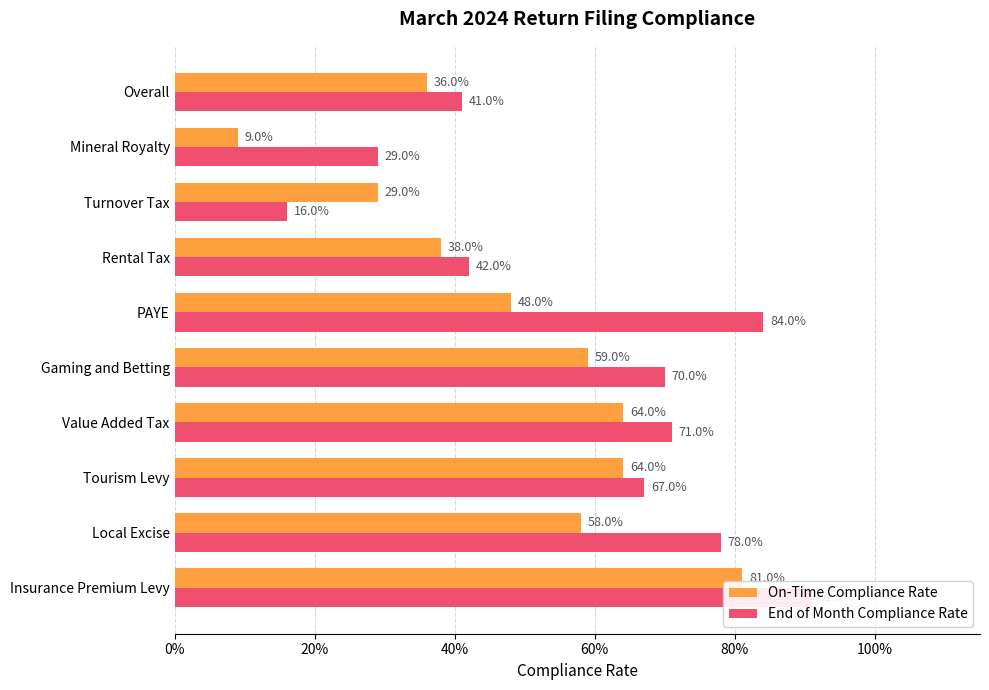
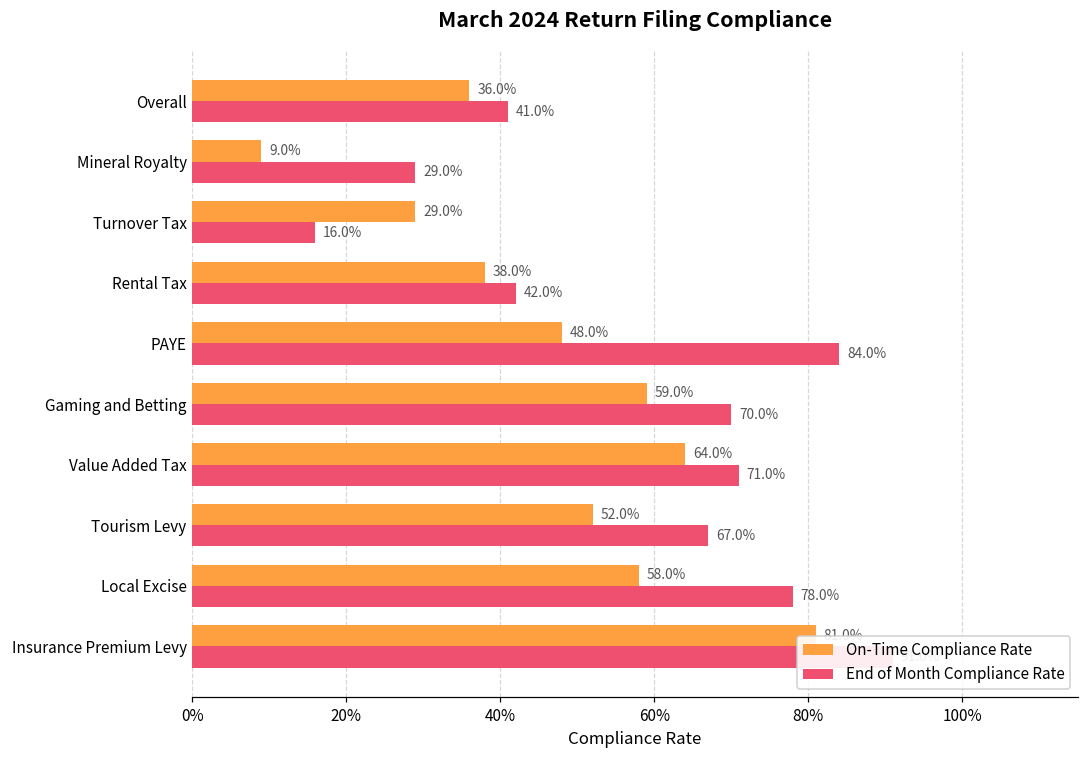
  {
    "On-Time Compliance Rate": {
      "Overall": "36.0%",
      "Mineral Royalty": "9.0%",
      "Turnover Tax": "29.0%",
      "Rental Tax": "38.0%",
      "PAYE": "48.0%",
      "Gaming and Betting": "59.0%",
      "Value Added Tax": "64.0%",
-     "Tourism Levy": "64.0%",
+     "Tourism Levy": "52.0%",
      "Local Excise": "58.0%"
    },
    "End of Month Compliance Rate": {
      "Overall": "41.0%",
      "Mineral Royalty": "29.0%",
      "Turnover Tax": "16.0%",
      "Rental Tax": "42.0%",
      "PAYE": "84.0%",
      "Gaming and Betting": "70.0%",
      "Value Added Tax": "71.0%",
      "Tourism Levy": "67.0%",
      "Local Excise": "78.0%"
    }
  }
